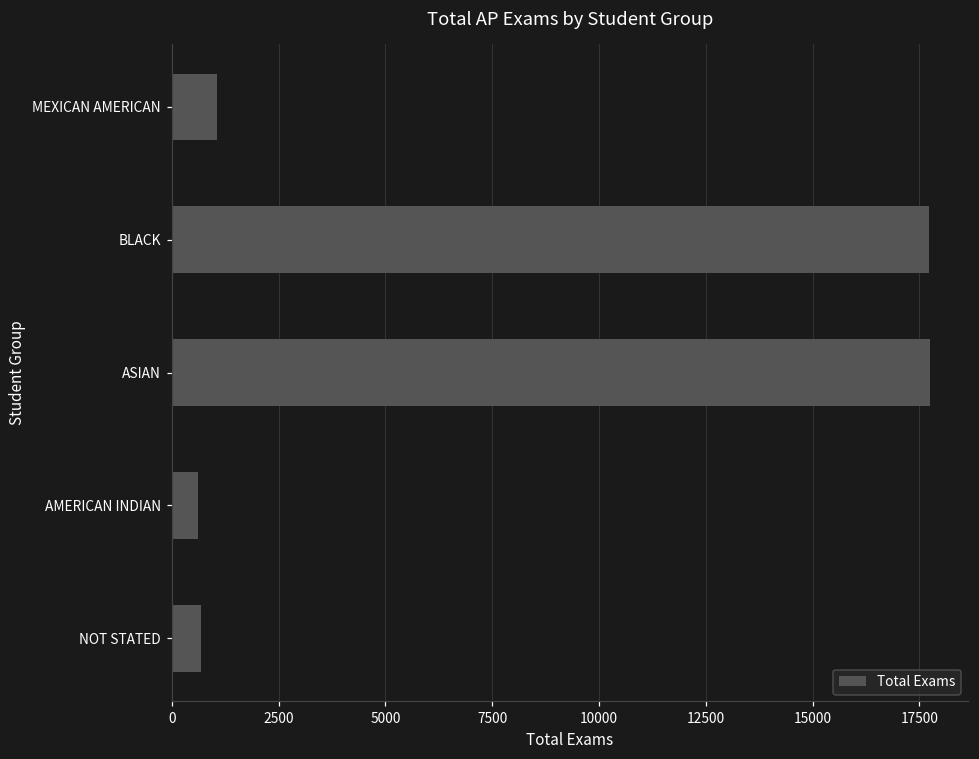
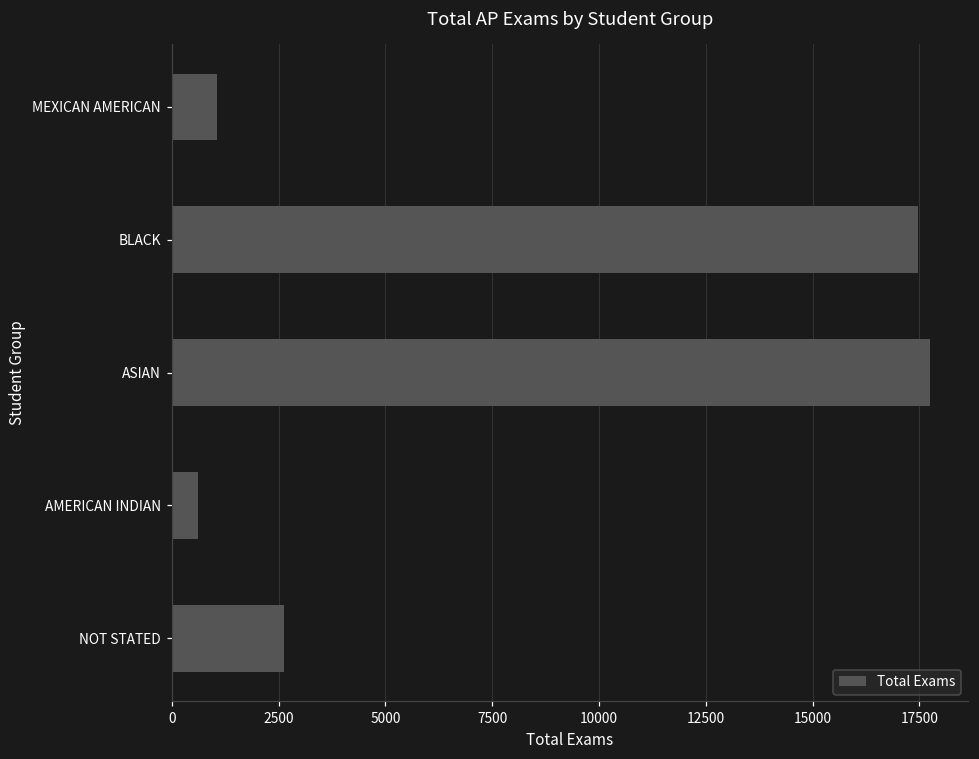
  {
    "MEXICAN AMERICAN": 1100,
-   "BLACK": 17700,
+   "BLACK": 17500,
    "ASIAN": 17800,
    "AMERICAN INDIAN": 600,
-   "NOT STATED": 700
+   "NOT STATED": 2600
  }
